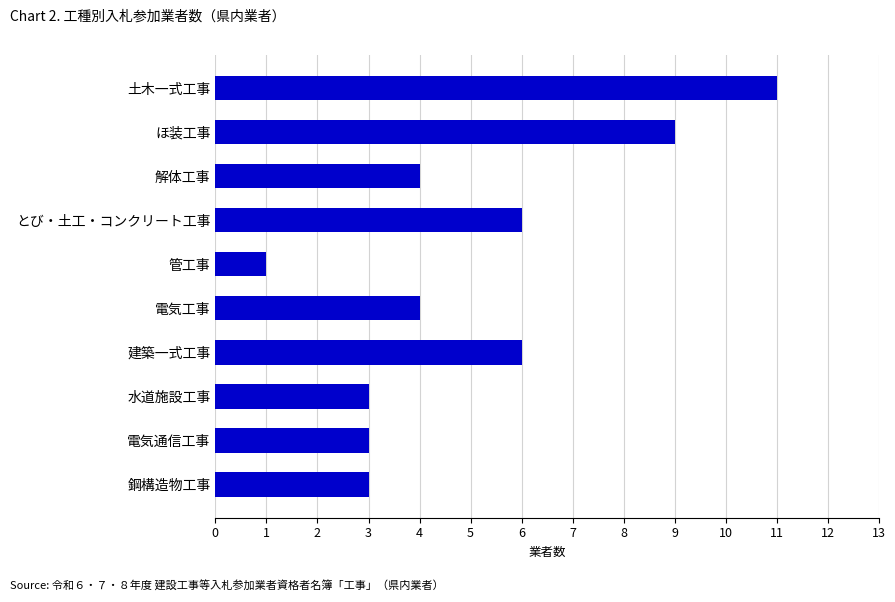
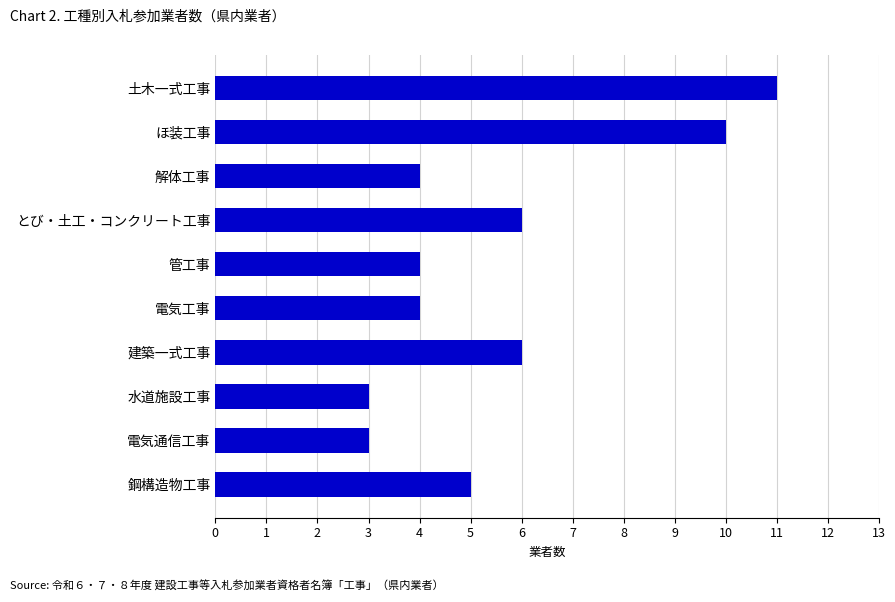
  {
    "土木一式工事": 11,
-   "ほ装工事": 9,
+   "ほ装工事": 10,
    "解体工事": 4,
    "とび・土工・コンクリート工事": 6,
-   "管工事": 1,
+   "管工事": 4,
    "電気工事": 4,
    "建築一式工事": 6,
    "水道施設工事": 3,
    "電気通信工事": 3,
-   "鋼構造物工事": 3
+   "鋼構造物工事": 5
  }
